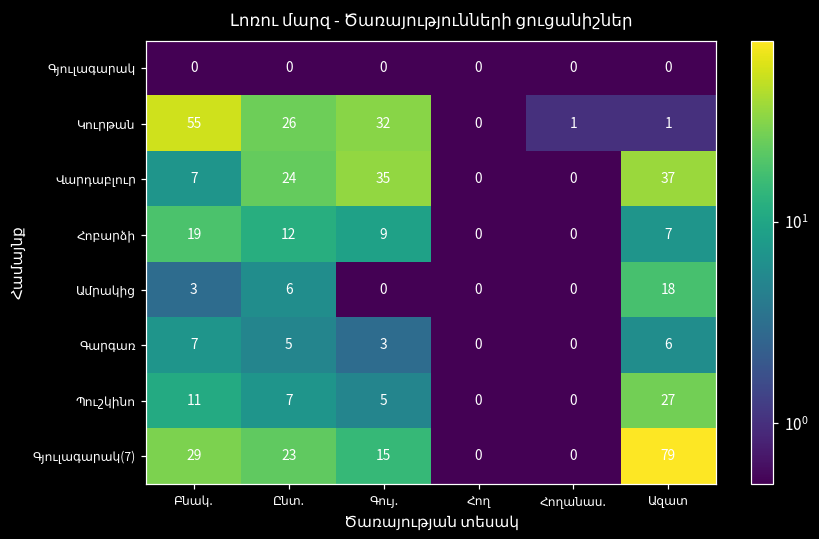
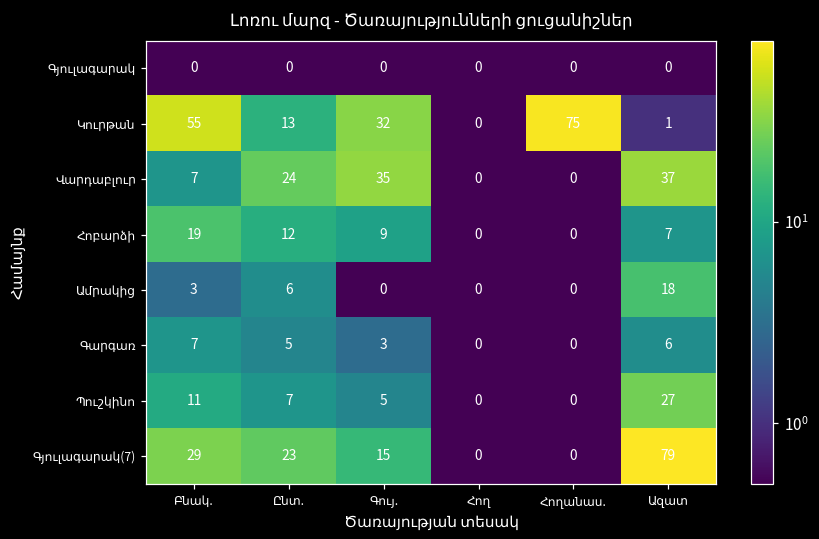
  {
    "Գյուլագարակ": {
      "Բնակ.": 0,
      "Ընտ.": 0,
      "Գույ.": 0,
      "Հող": 0,
      "Հողանաս.": 0,
      "Ազատ": 0
    },
    "Կուրթան": {
      "Բնակ.": 55,
-     "Ընտ.": 26,
+     "Ընտ.": 13,
      "Գույ.": 32,
      "Հող": 0,
-     "Հողանաս.": 1,
+     "Հողանաս.": 75,
      "Ազատ": 1
    },
    "Վարդաբլուր": {
      "Բնակ.": 7,
      "Ընտ.": 24,
      "Գույ.": 35,
      "Հող": 0,
      "Հողանաս.": 0,
      "Ազատ": 37
    },
    "Հոբարձի": {
      "Բնակ.": 19,
      "Ընտ.": 12,
      "Գույ.": 9,
      "Հող": 0,
      "Հողանաս.": 0,
      "Ազատ": 7
    },
    "Ամրակից": {
      "Բնակ.": 3,
      "Ընտ.": 6,
      "Գույ.": 0,
      "Հող": 0,
      "Հողանաս.": 0,
      "Ազատ": 18
    },
    "Գարգառ": {
      "Բնակ.": 7,
      "Ընտ.": 5,
      "Գույ.": 3,
      "Հող": 0,
      "Հողանաս.": 0,
      "Ազատ": 6
    },
    "Պուշկինո": {
      "Բնակ.": 11,
      "Ընտ.": 7,
      "Գույ.": 5,
      "Հող": 0,
      "Հողանաս.": 0,
      "Ազատ": 27
    },
    "Գյուլագարակ(7)": {
      "Բնակ.": 29,
      "Ընտ.": 23,
      "Գույ.": 15,
      "Հող": 0,
      "Հողանաս.": 0,
      "Ազատ": 79
    }
  }
